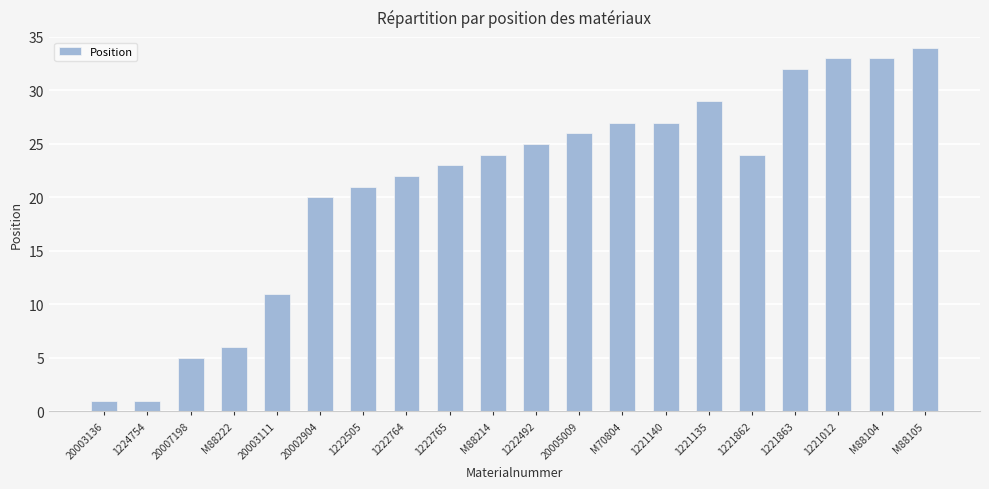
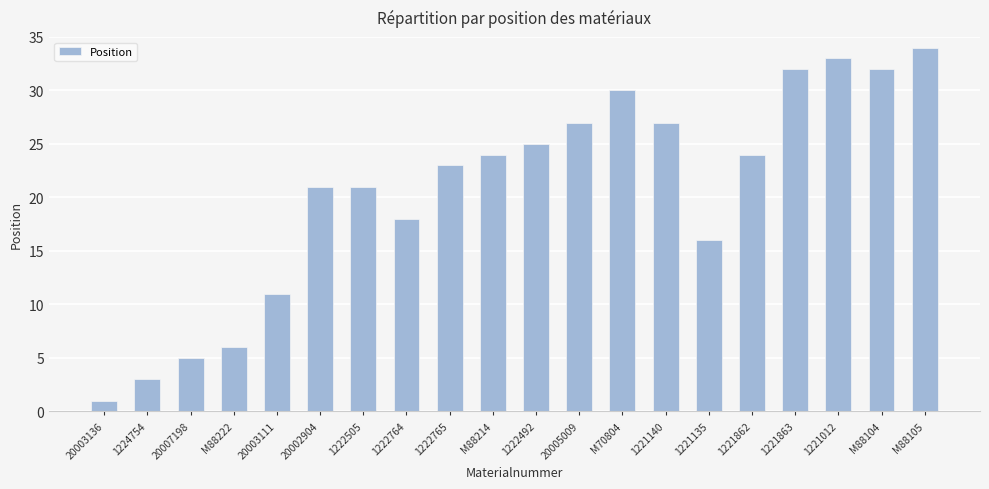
  {
    "20003136": 1,
-   "1224754": 1,
+   "1224754": 3,
    "20007198": 5,
    "M88222": 6,
    "20003111": 11,
-   "20002904": 20,
+   "20002904": 21,
    "1222505": 21,
-   "1222764": 22,
+   "1222764": 18,
    "1222765": 23,
    "M88214": 24,
    "1222492": 25,
-   "20005009": 26,
-   "M70804": 27,
+   "20005009": 27,
+   "M70804": 30,
    "1221140": 27,
-   "1221135": 29,
+   "1221135": 16,
    "1221862": 24,
    "1221863": 32,
    "1221012": 33,
-   "M88104": 33,
+   "M88104": 32,
    "M88105": 34
  }
